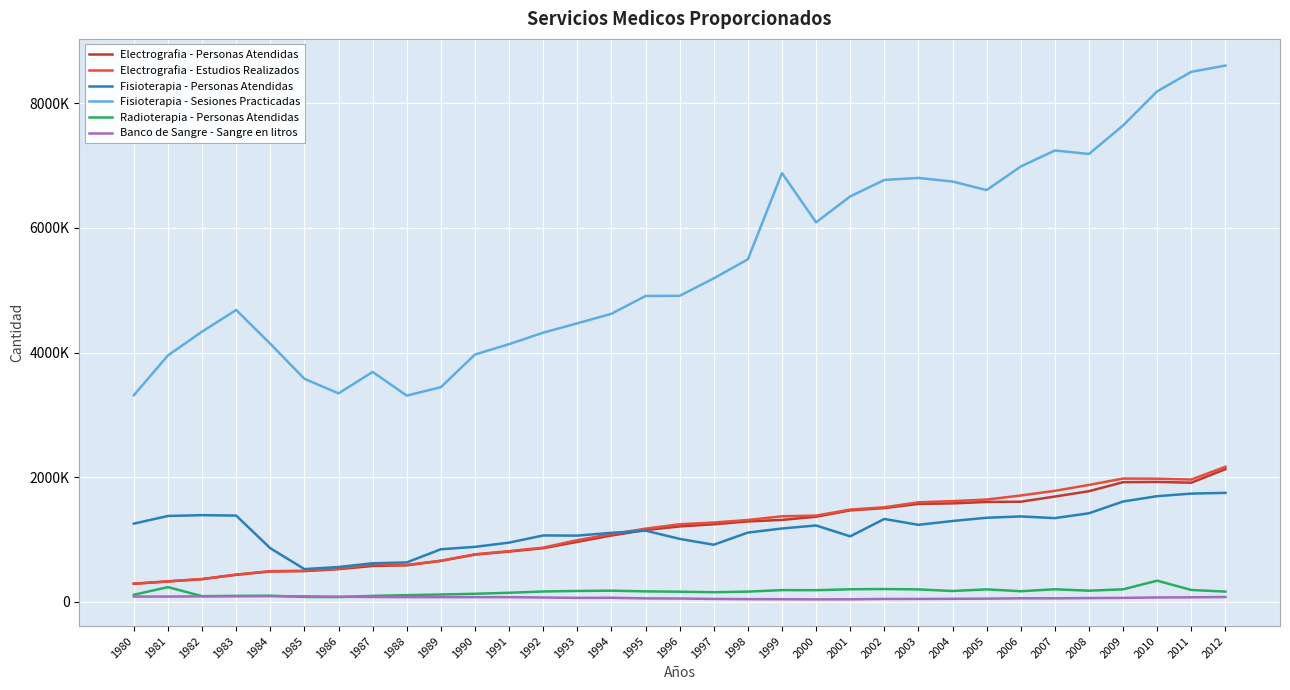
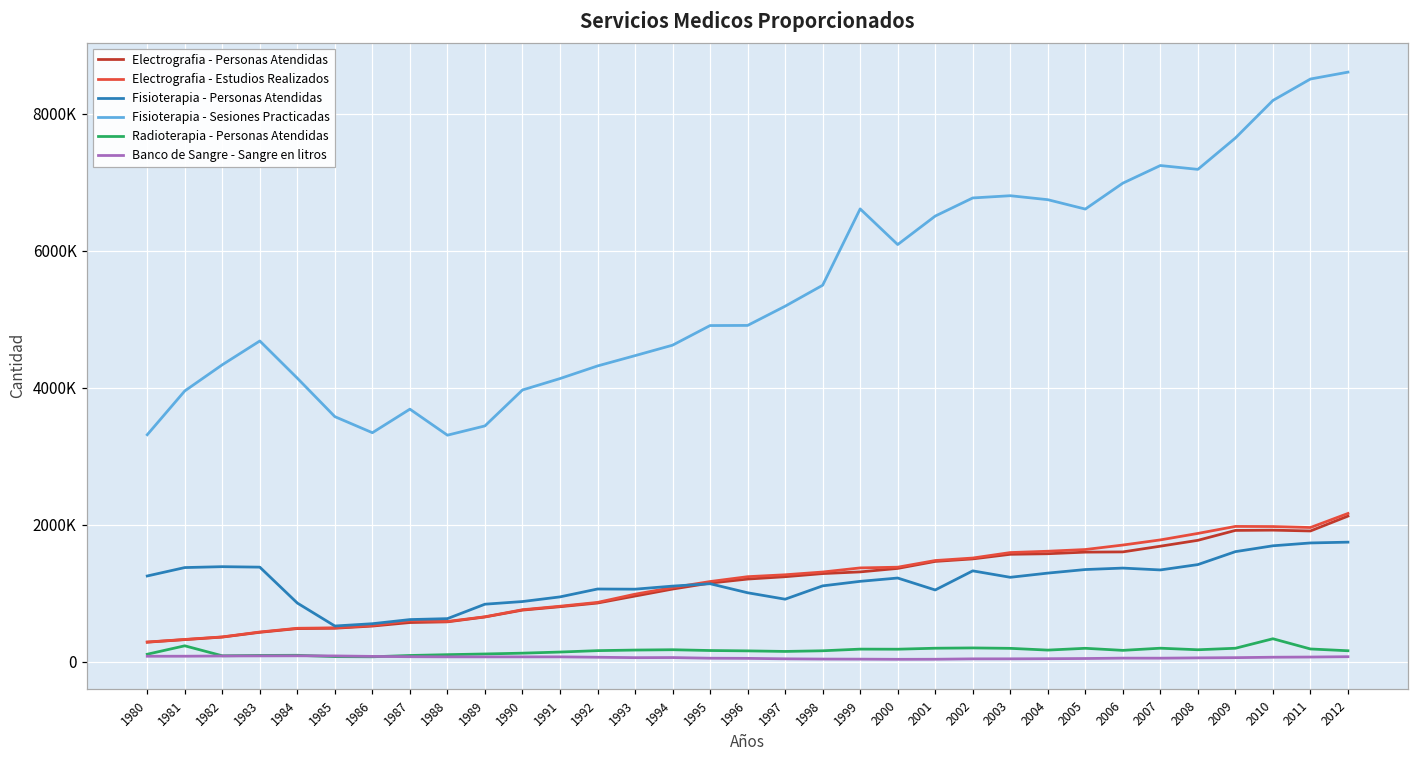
  {
    "Fisioterapia - Personas Atendidas": {
      "1980": 1300000,
      "1981": 1400000,
      "1982": 1400000,
      "1983": 1400000,
      "1984": 900000,
      "1988": 600000,
      "1989": 800000,
      "1990": 900000,
      "1991": 900000,
      "1992": 1100000,
      "1993": 1100000,
      "1996": 1000000,
      "1997": 900000,
      "1998": 1100000,
      "1999": 1200000,
      "2000": 1200000,
      "2001": 1000000,
      "2002": 1300000,
      "2003": 1200000,
      "2004": 1300000,
      "2005": 1300000,
      "2006": 1400000,
      "2007": 1300000,
      "2008": 1400000,
      "2009": 1600000,
      "2010": 1700000,
      "2011": 1700000,
      "2012": 1700000
    },
    "Fisioterapia - Sesiones Practicadas": {
      "1980": 3300000,
      "1981": 4000000,
      "1982": 4300000,
      "1983": 4700000,
      "1984": 4100000,
      "1985": 3600000,
      "1986": 3300000,
      "1987": 3700000,
      "1988": 3300000,
      "1989": 3400000,
      "1990": 4000000,
      "1991": 4100000,
      "1992": 4300000,
      "1993": 4500000,
      "1994": 4600000,
      "1995": 4900000,
      "1996": 4900000,
      "1997": 5200000,
      "1998": 5500000,
-     "1999": 6900000,
+     "1999": 6600000,
      "2000": 6100000,
      "2001": 6500000,
      "2002": 6800000,
      "2003": 6800000,
      "2004": 6700000,
      "2005": 6600000,
      "2006": 7000000,
      "2007": 7200000,
      "2008": 7200000,
      "2009": 7600000,
      "2010": 8200000,
      "2011": 8500000,
      "2012": 8600000
    },
    "Radioterapia - Personas Atendidas": {
      "1981": 200000,
      "1989": 100000,
      "1990": 100000,
      "1991": 100000,
      "1992": 200000,
      "1993": 200000,
      "1994": 200000,
      "1995": 200000,
      "1996": 200000,
      "1997": 200000,
      "1998": 200000,
      "1999": 200000,
      "2000": 200000,
      "2001": 200000,
      "2002": 200000,
      "2003": 200000,
      "2004": 200000,
      "2005": 200000,
      "2006": 200000,
      "2007": 200000,
      "2008": 200000,
      "2009": 200000,
      "2010": 300000,
      "2011": 200000,
      "2012": 200000
    },
    "Banco de Sangre - Sangre en litros": {
      "1981": 100000,
      "1989": 100000,
      "1990": 100000,
      "1991": 100000,
      "1992": 100000,
      "1993": 100000,
      "1994": 100000,
      "1995": 100000,
      "1996": 100000,
      "1997": 0,
      "1998": 0,
      "1999": 0,
      "2000": 0,
      "2001": 0,
      "2002": 0,
      "2003": 0,
      "2004": 0,
      "2005": 0,
      "2006": 100000,
      "2007": 100000,
      "2008": 100000,
      "2009": 100000,
      "2010": 100000,
      "2011": 100000,
      "2012": 100000
    }
  }
